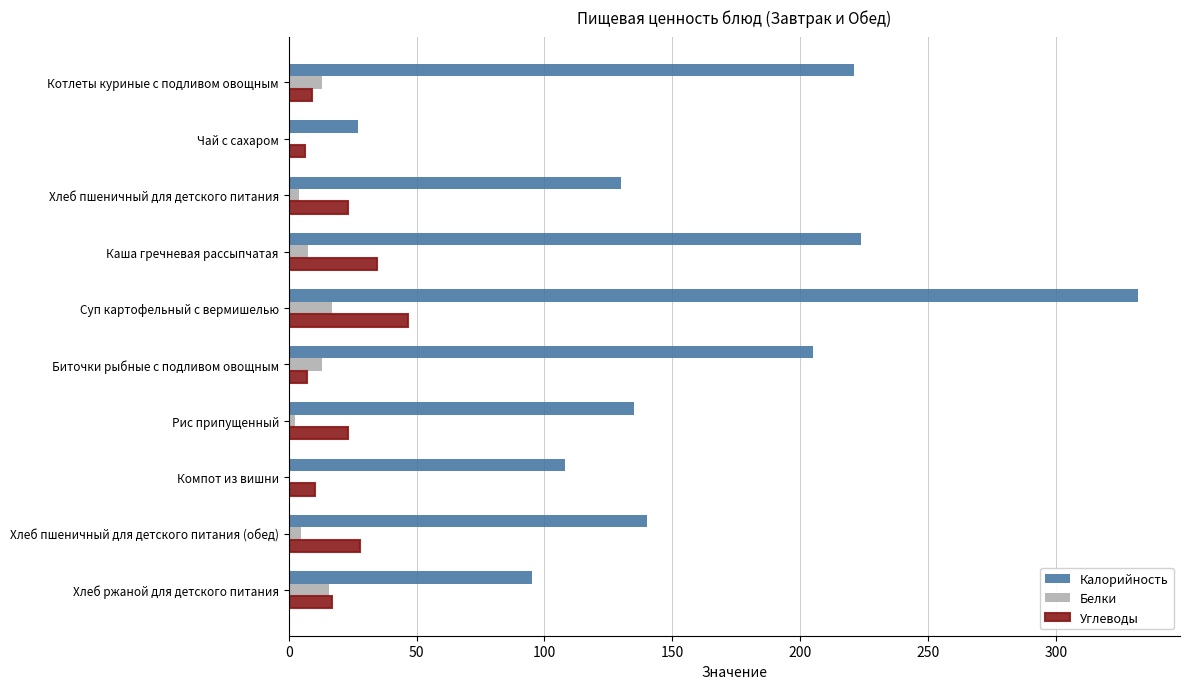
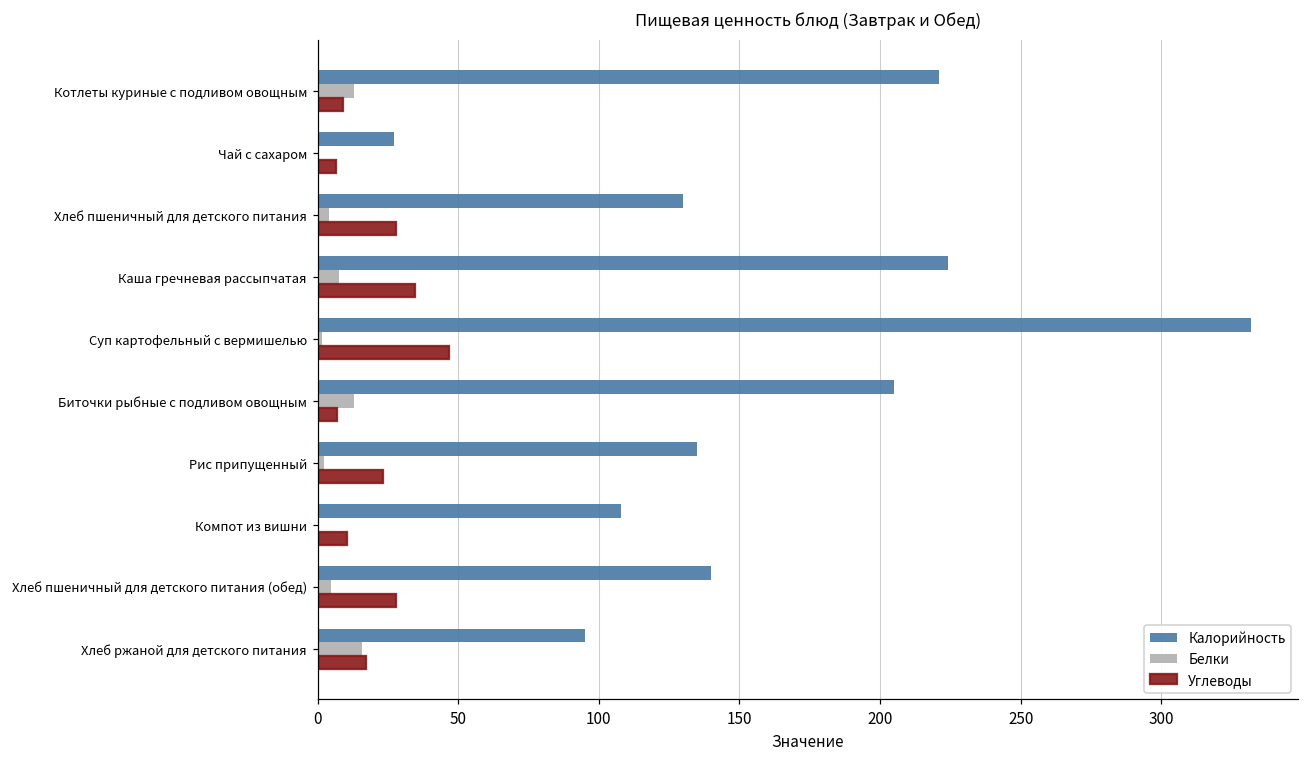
  {
    "Калорийность": {
      "Котлеты куриные с подливом овощным": 221,
      "Чай с сахаром": 27,
      "Хлеб пшеничный для детского питания": 130,
      "Каша гречневая рассыпчатая": 224,
      "Суп картофельный с вермишелью": 332,
      "Биточки рыбные с подливом овощным": 205,
      "Рис припущенный": 135,
      "Компот из вишни": 108,
      "Хлеб пшеничный для детского питания (обед)": 140,
      "Хлеб ржаной для детского питания": 95
    },
    "Белки": {
      "Котлеты куриные с подливом овощным": 13,
      "Хлеб пшеничный для детского питания": 4,
      "Каша гречневая рассыпчатая": 8,
-     "Суп картофельный с вермишелью": 17,
+     "Суп картофельный с вермишелью": 2,
      "Биточки рыбные с подливом овощным": 13,
      "Рис припущенный": 2,
      "Хлеб пшеничный для детского питания (обед)": 5,
      "Хлеб ржаной для детского питания": 16
    },
    "Углеводы": {
      "Котлеты куриные с подливом овощным": 9,
      "Чай с сахаром": 7,
-     "Хлеб пшеничный для детского питания": 23,
+     "Хлеб пшеничный для детского питания": 28,
      "Каша гречневая рассыпчатая": 35,
      "Суп картофельный с вермишелью": 47,
      "Биточки рыбные с подливом овощным": 7,
      "Рис припущенный": 23,
      "Компот из вишни": 10,
      "Хлеб пшеничный для детского питания (обед)": 28,
      "Хлеб ржаной для детского питания": 17
    }
  }
